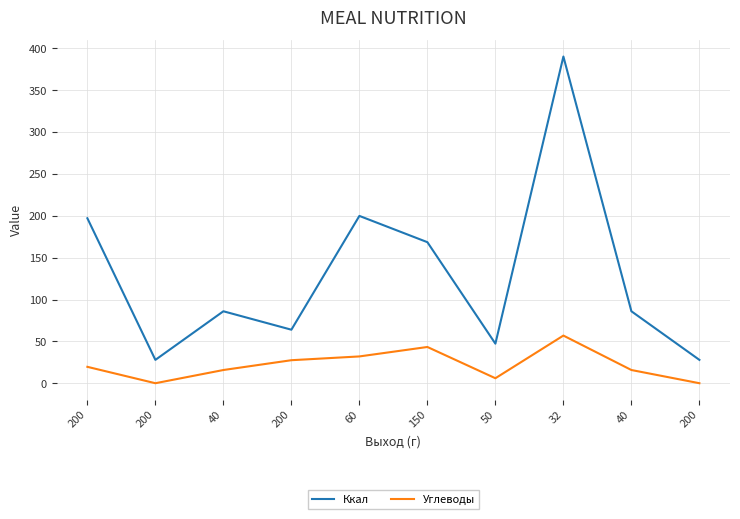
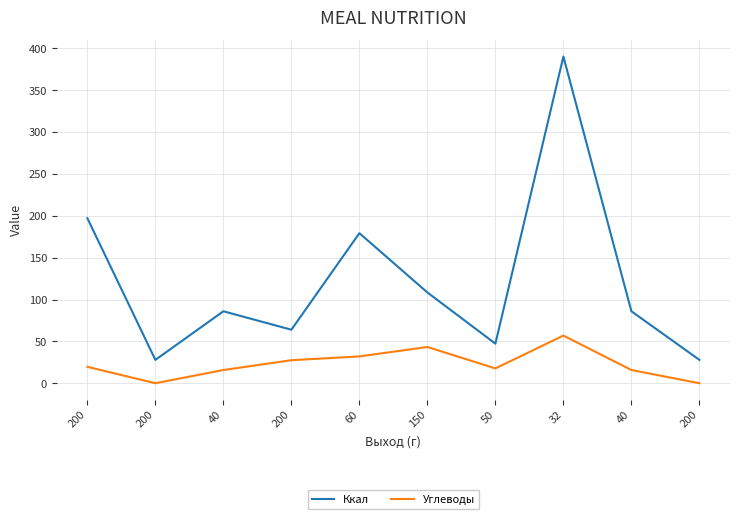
  {
    "Ккал": {
-     "60": 200,
-     "150": 170,
+     "60": 180,
+     "150": 110,
      "50": 50,
      "32": 390
    },
    "Углеводы": {
      "60": 30,
      "150": 40,
-     "50": 10,
+     "50": 20,
      "32": 60
    }
  }
